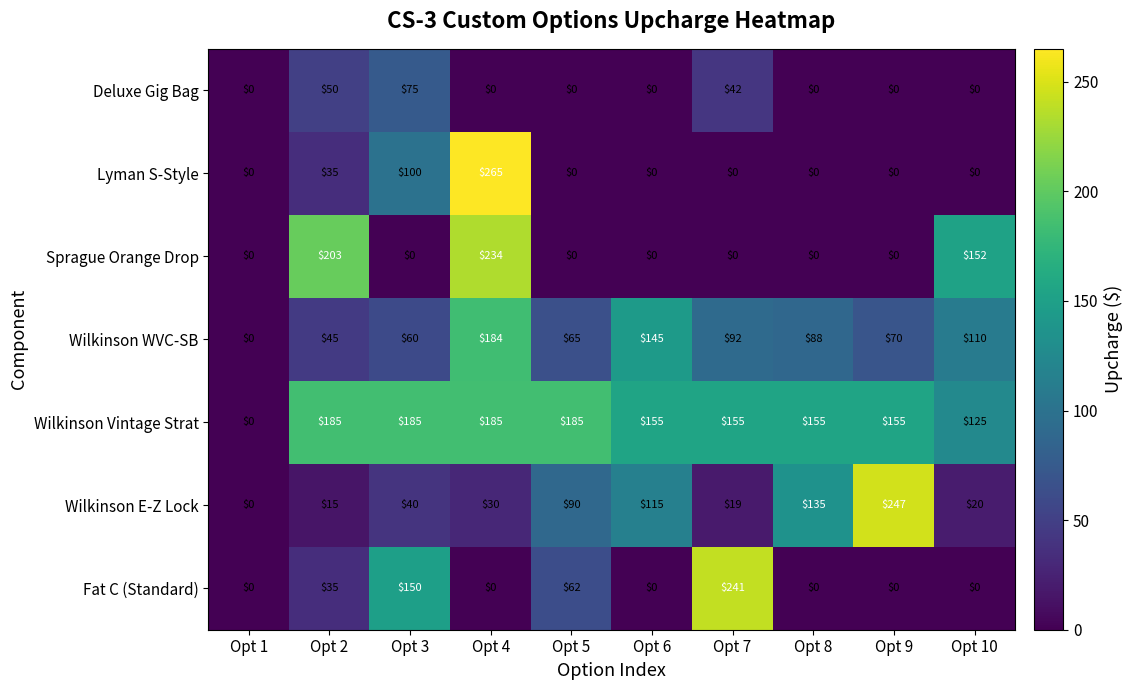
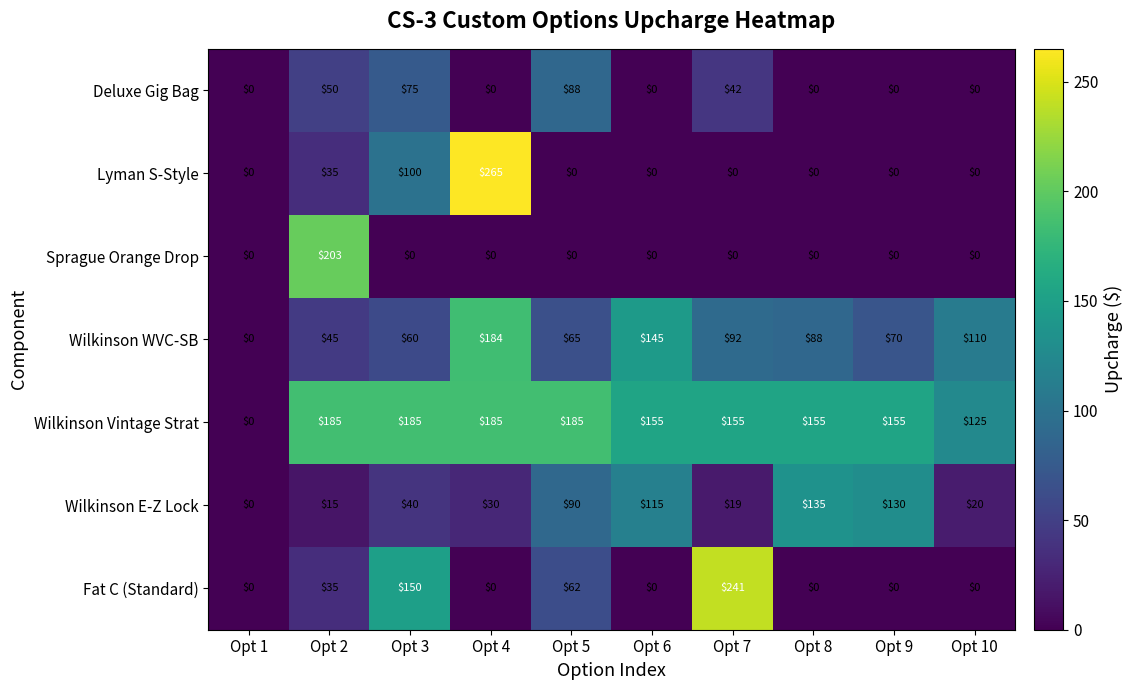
  {
    "Deluxe Gig Bag": {
      "Opt 1": "$0",
      "Opt 2": "$50",
      "Opt 3": "$75",
      "Opt 4": "$0",
-     "Opt 5": "$0",
+     "Opt 5": "$88",
      "Opt 6": "$0",
      "Opt 7": "$42",
      "Opt 8": "$0",
      "Opt 9": "$0",
      "Opt 10": "$0"
    },
    "Lyman S-Style": {
      "Opt 1": "$0",
      "Opt 2": "$35",
      "Opt 3": "$100",
      "Opt 4": "$265",
      "Opt 5": "$0",
      "Opt 6": "$0",
      "Opt 7": "$0",
      "Opt 8": "$0",
      "Opt 9": "$0",
      "Opt 10": "$0"
    },
    "Sprague Orange Drop": {
      "Opt 1": "$0",
      "Opt 2": "$203",
      "Opt 3": "$0",
-     "Opt 4": "$234",
+     "Opt 4": "$0",
      "Opt 5": "$0",
      "Opt 6": "$0",
      "Opt 7": "$0",
      "Opt 8": "$0",
      "Opt 9": "$0",
-     "Opt 10": "$152"
+     "Opt 10": "$0"
    },
    "Wilkinson WVC-SB": {
      "Opt 1": "$0",
      "Opt 2": "$45",
      "Opt 3": "$60",
      "Opt 4": "$184",
      "Opt 5": "$65",
      "Opt 6": "$145",
      "Opt 7": "$92",
      "Opt 8": "$88",
      "Opt 9": "$70",
      "Opt 10": "$110"
    },
    "Wilkinson Vintage Strat": {
      "Opt 1": "$0",
      "Opt 2": "$185",
      "Opt 3": "$185",
      "Opt 4": "$185",
      "Opt 5": "$185",
      "Opt 6": "$155",
      "Opt 7": "$155",
      "Opt 8": "$155",
      "Opt 9": "$155",
      "Opt 10": "$125"
    },
    "Wilkinson E-Z Lock": {
      "Opt 1": "$0",
      "Opt 2": "$15",
      "Opt 3": "$40",
      "Opt 4": "$30",
      "Opt 5": "$90",
      "Opt 6": "$115",
      "Opt 7": "$19",
      "Opt 8": "$135",
-     "Opt 9": "$247",
+     "Opt 9": "$130",
      "Opt 10": "$20"
    },
    "Fat C (Standard)": {
      "Opt 1": "$0",
      "Opt 2": "$35",
      "Opt 3": "$150",
      "Opt 4": "$0",
      "Opt 5": "$62",
      "Opt 6": "$0",
      "Opt 7": "$241",
      "Opt 8": "$0",
      "Opt 9": "$0",
      "Opt 10": "$0"
    }
  }
